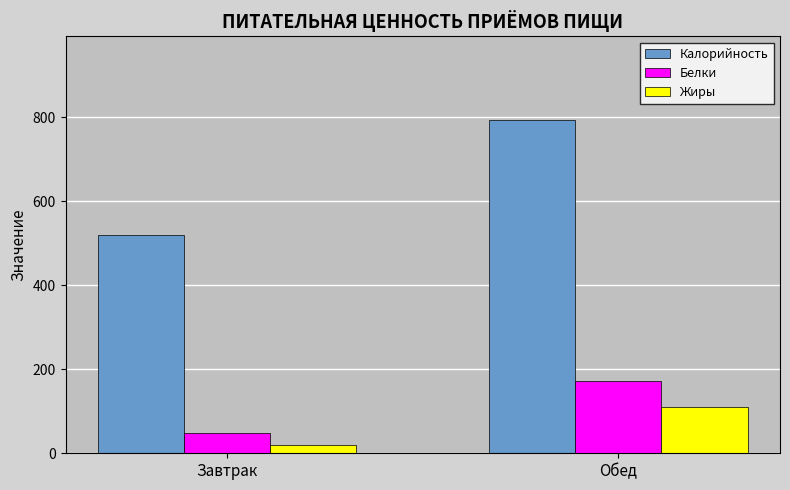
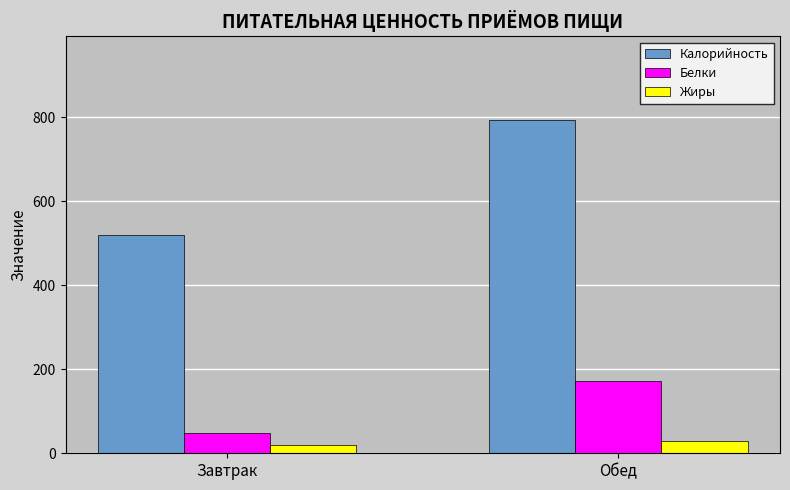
  {
    "Калорийность": {
      "Завтрак": 520,
      "Обед": 790
    },
    "Белки": {
      "Завтрак": 50,
      "Обед": 170
    },
    "Жиры": {
      "Завтрак": 20,
-     "Обед": 110
+     "Обед": 30
    }
  }
